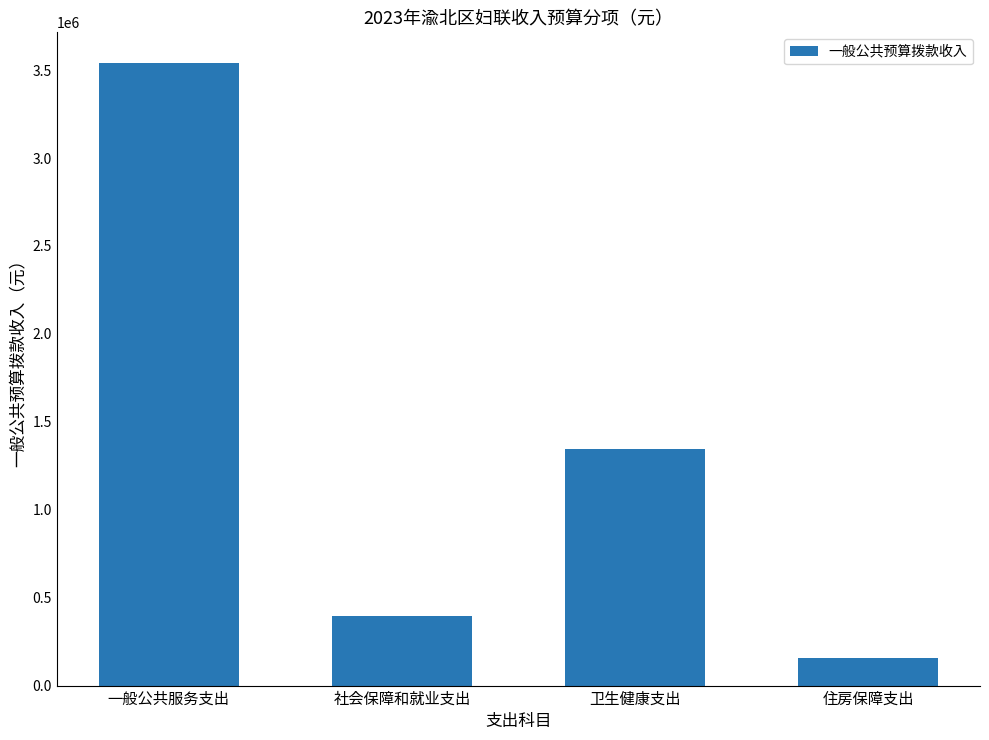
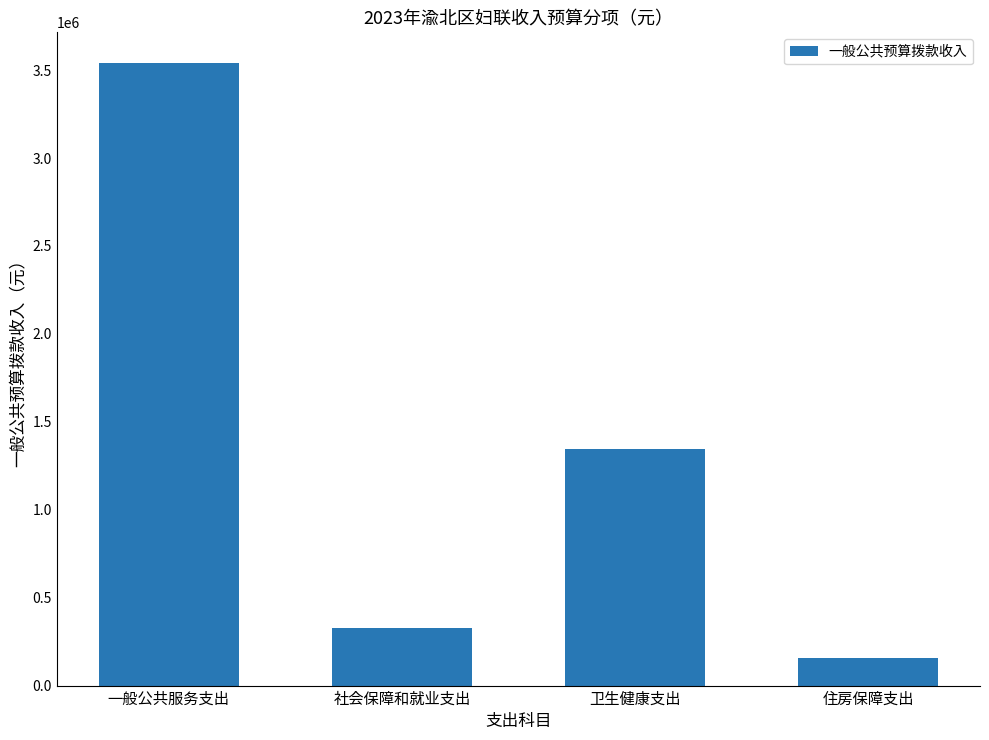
  {
    "一般公共服务支出": 3540000,
-   "社会保障和就业支出": 400000,
+   "社会保障和就业支出": 330000,
    "卫生健康支出": 1350000,
    "住房保障支出": 160000
  }
